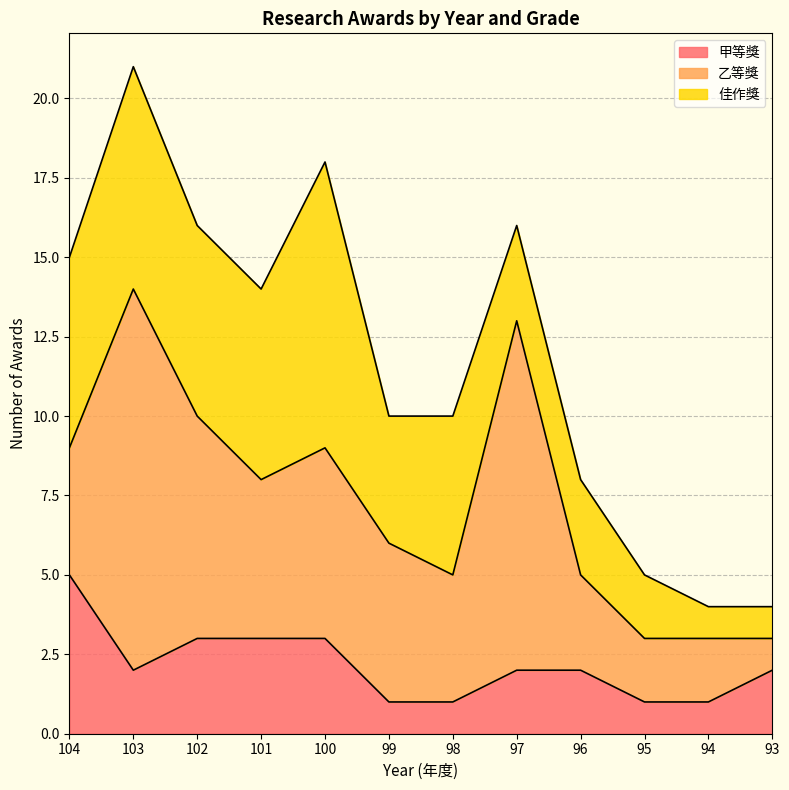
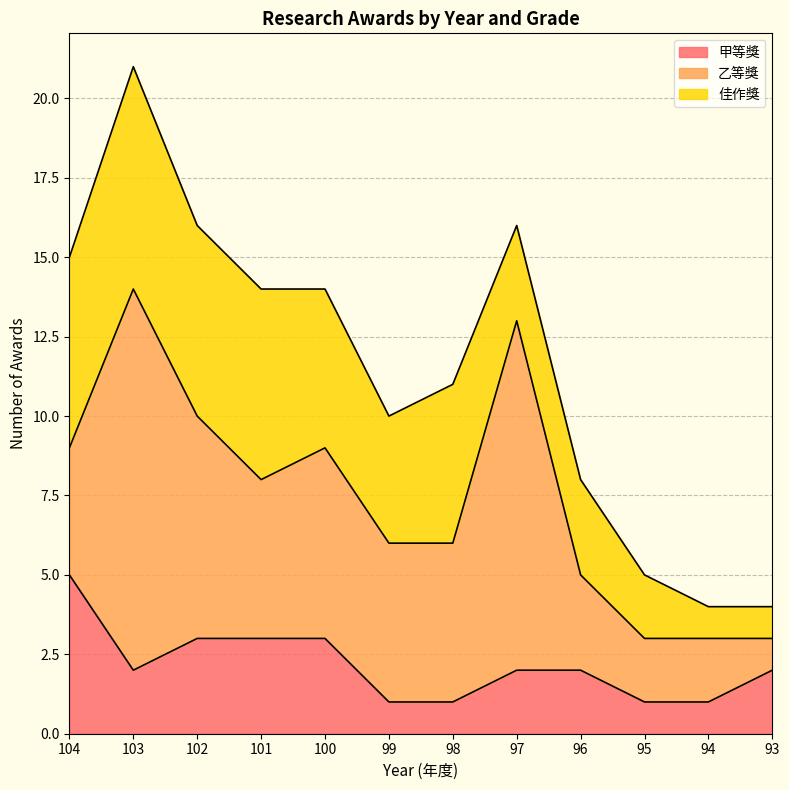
  {
    "甲等獎": {
      "104": 5,
      "103": 2,
      "102": 3,
      "101": 3,
      "100": 3,
      "99": 1,
      "98": 1,
      "97": 2,
      "96": 2,
      "95": 1,
      "94": 1,
      "93": 2
    },
    "乙等獎": {
      "104": 4,
      "103": 12,
      "102": 7,
      "101": 5,
      "100": 6,
      "99": 5,
-     "98": 4,
+     "98": 5,
      "97": 11,
      "96": 3,
      "95": 2,
      "94": 2,
      "93": 1
    },
    "佳作獎": {
      "104": 6,
      "103": 7,
      "102": 6,
      "101": 6,
-     "100": 9,
+     "100": 5,
      "99": 4,
      "98": 5,
      "97": 3,
      "96": 3,
      "95": 2,
      "94": 1,
      "93": 1
    }
  }
